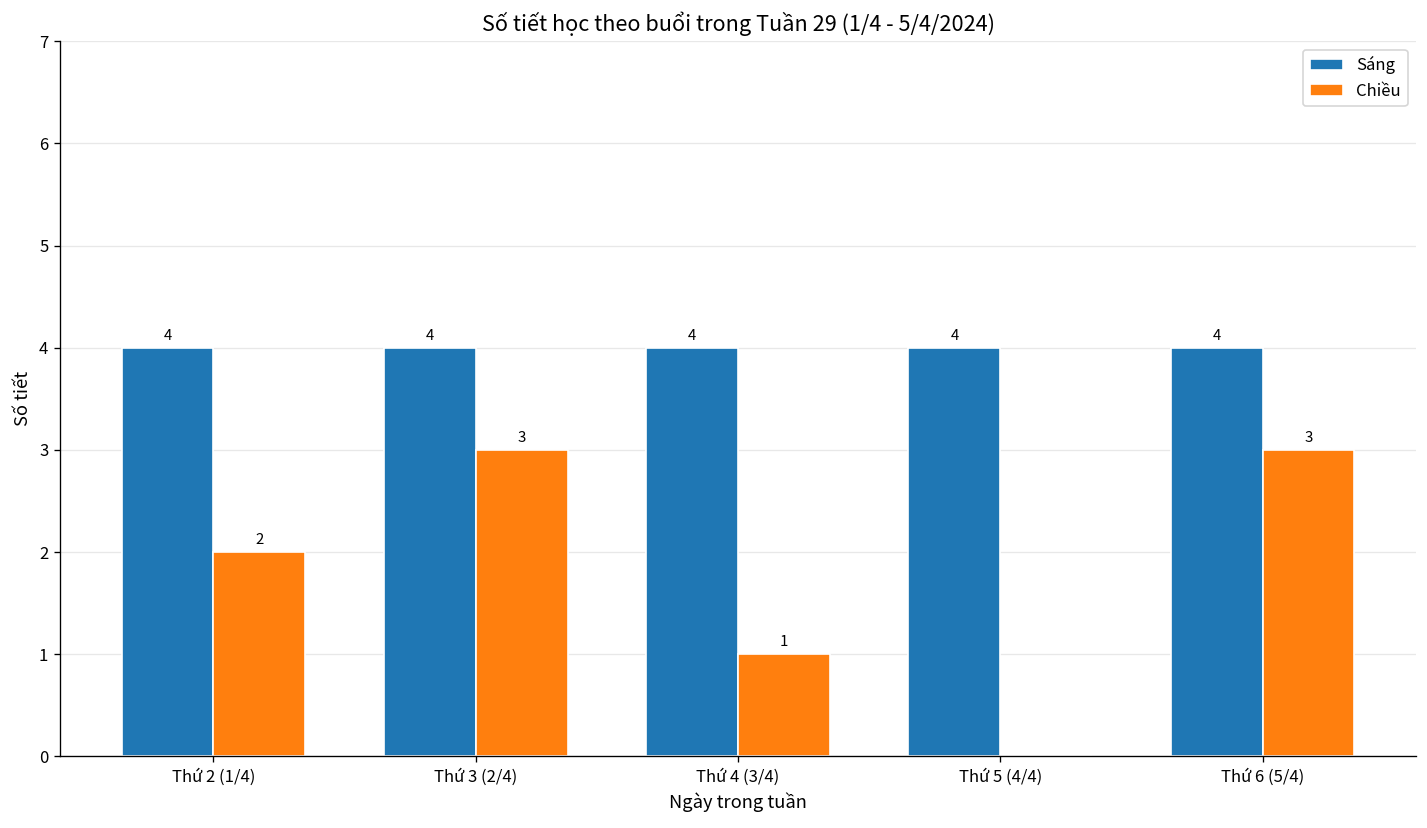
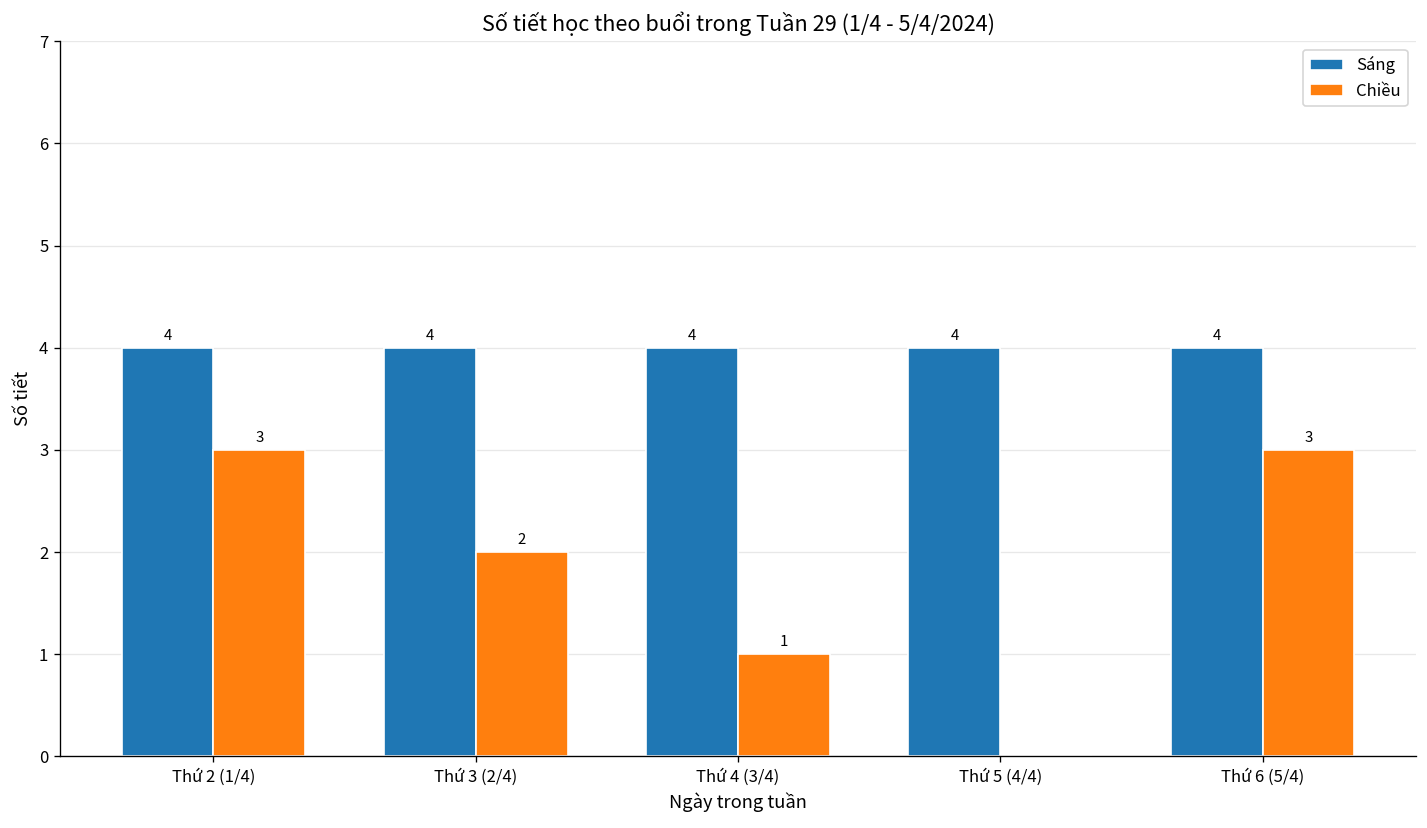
  {
    "Sáng": {
      "Thứ 2 (1/4)": 4,
      "Thứ 3 (2/4)": 4,
      "Thứ 4 (3/4)": 4,
      "Thứ 5 (4/4)": 4,
      "Thứ 6 (5/4)": 4
    },
    "Chiều": {
-     "Thứ 2 (1/4)": 2,
-     "Thứ 3 (2/4)": 3,
+     "Thứ 2 (1/4)": 3,
+     "Thứ 3 (2/4)": 2,
      "Thứ 4 (3/4)": 1,
      "Thứ 6 (5/4)": 3
    }
  }
